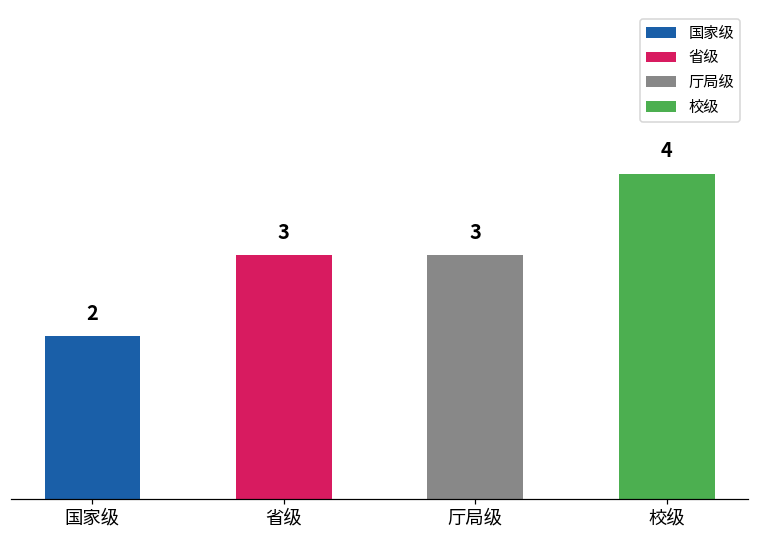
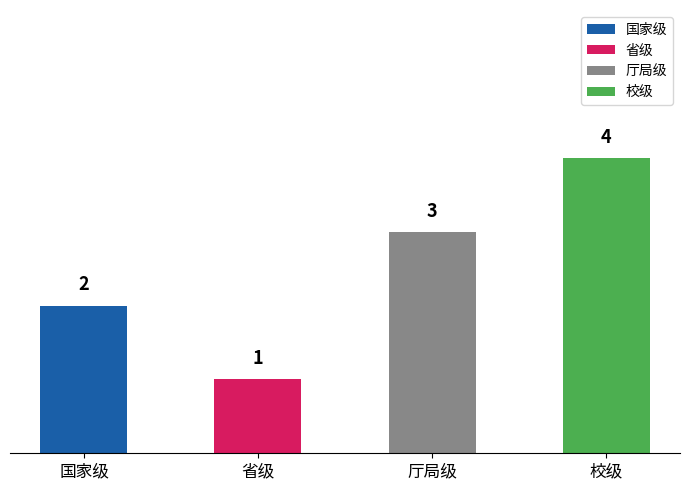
  {
    "国家级": 2,
-   "省级": 3,
+   "省级": 1,
    "厅局级": 3,
    "校级": 4
  }
